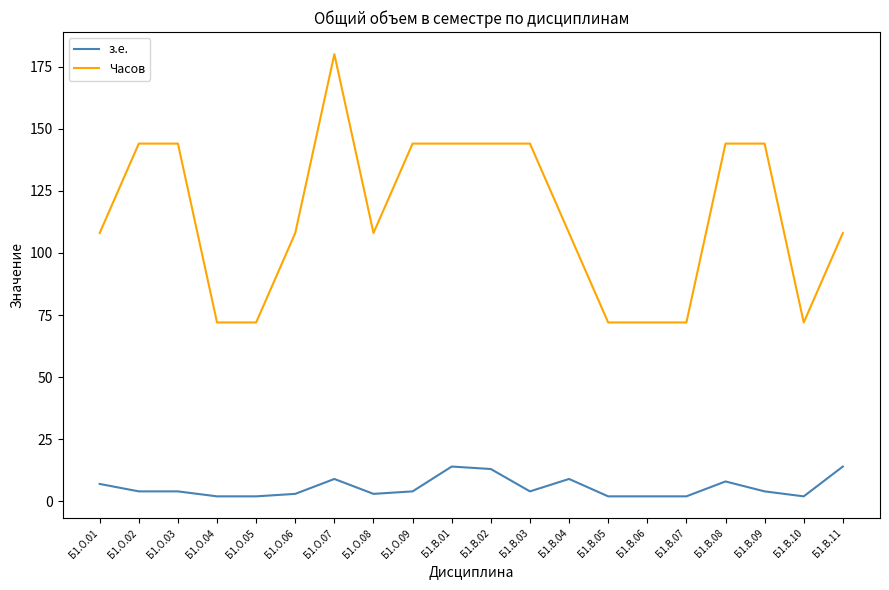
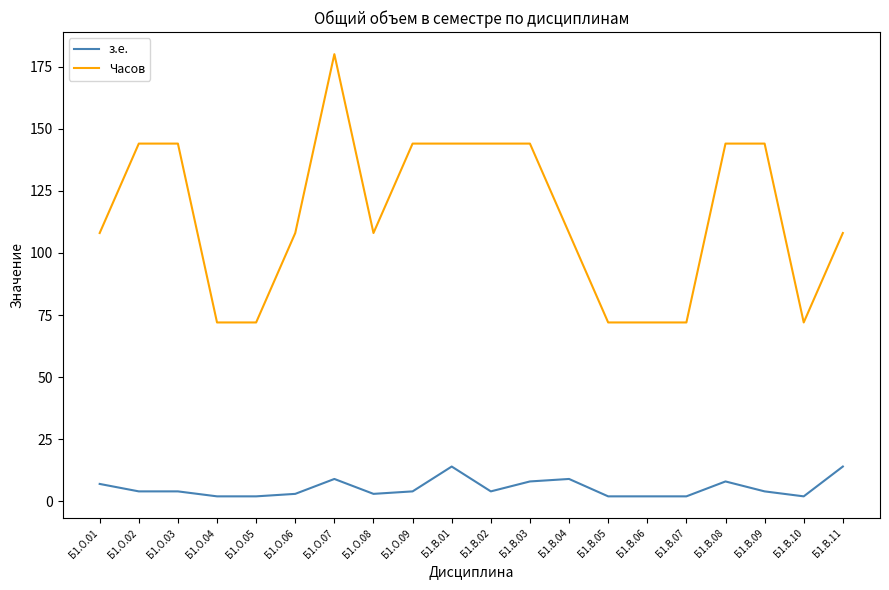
  {
    "з.е.": {
      "Б1.О.01": 7,
      "Б1.О.02": 4,
      "Б1.О.03": 4,
      "Б1.О.04": 2,
      "Б1.О.05": 2,
      "Б1.О.06": 3,
      "Б1.О.07": 9,
      "Б1.О.08": 3,
      "Б1.О.09": 4,
      "Б1.В.01": 14,
-     "Б1.В.02": 13,
-     "Б1.В.03": 4,
+     "Б1.В.02": 4,
+     "Б1.В.03": 8,
      "Б1.В.04": 9,
      "Б1.В.05": 2,
      "Б1.В.06": 2,
      "Б1.В.07": 2,
      "Б1.В.08": 8,
      "Б1.В.09": 4,
      "Б1.В.10": 2,
      "Б1.В.11": 14
    },
    "Часов": {
      "Б1.О.01": 108,
      "Б1.О.02": 144,
      "Б1.О.03": 144,
      "Б1.О.04": 72,
      "Б1.О.05": 72,
      "Б1.О.06": 108,
      "Б1.О.07": 180,
      "Б1.О.08": 108,
      "Б1.О.09": 144,
      "Б1.В.01": 144,
      "Б1.В.02": 144,
      "Б1.В.03": 144,
      "Б1.В.04": 108,
      "Б1.В.05": 72,
      "Б1.В.06": 72,
      "Б1.В.07": 72,
      "Б1.В.08": 144,
      "Б1.В.09": 144,
      "Б1.В.10": 72,
      "Б1.В.11": 108
    }
  }
